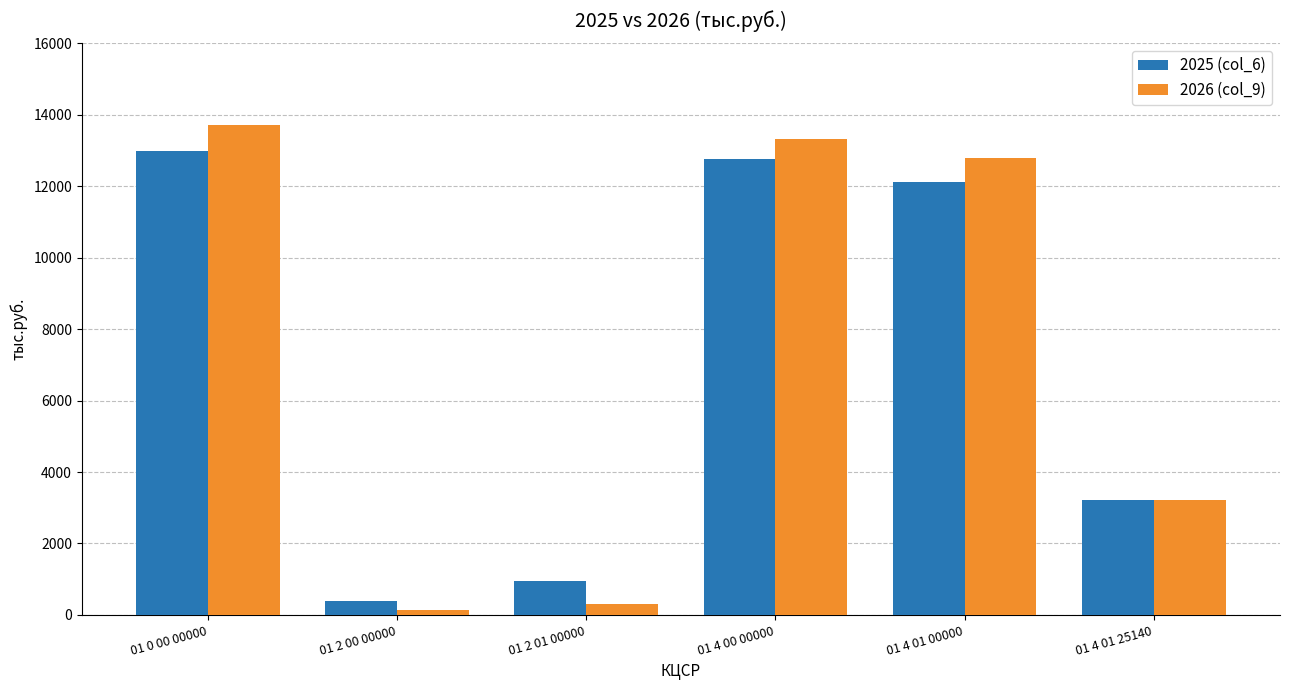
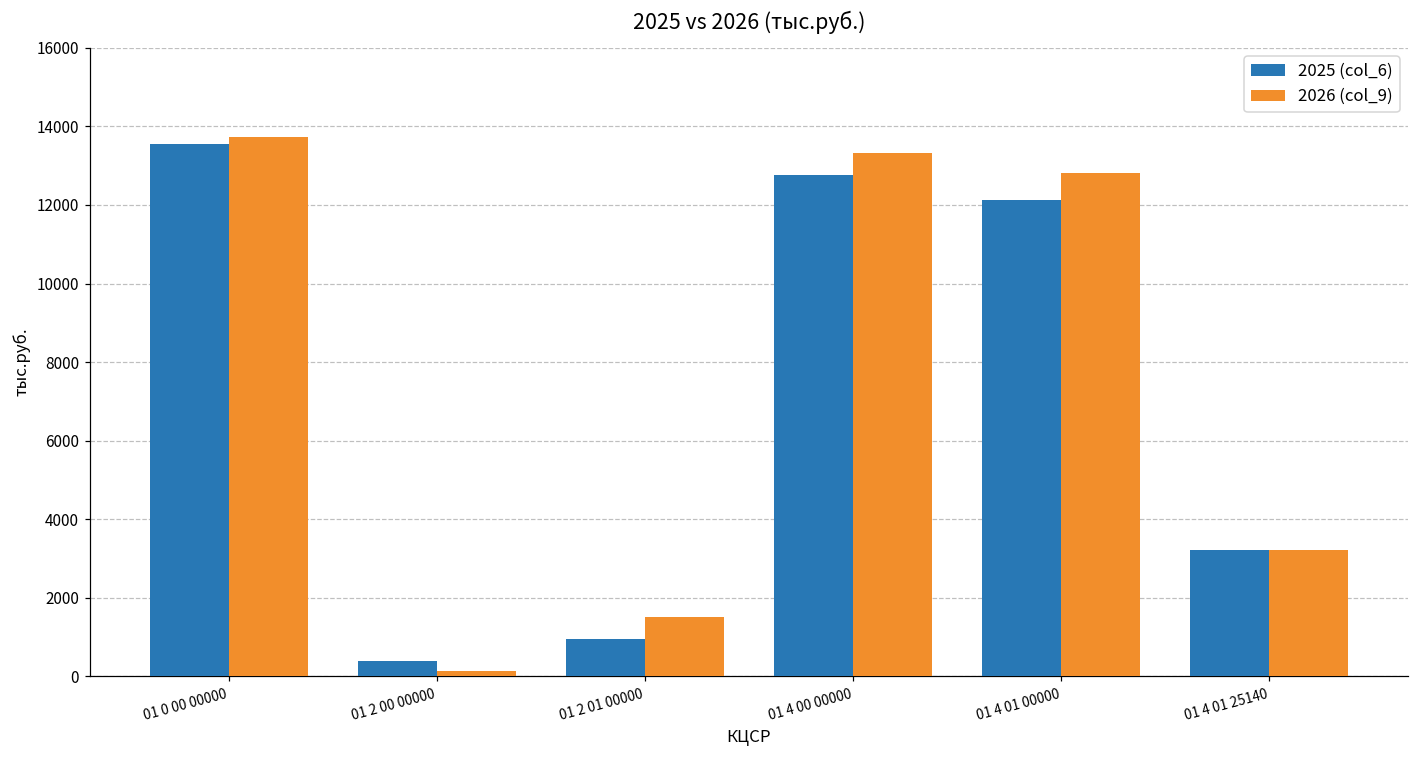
  {
    "2025 (col_6)": {
-     "01 0 00 00000": 13000,
+     "01 0 00 00000": 13600,
      "01 2 00 00000": 400,
      "01 2 01 00000": 900,
      "01 4 00 00000": 12800,
      "01 4 01 00000": 12100,
      "01 4 01 25140": 3200
    },
    "2026 (col_9)": {
      "01 0 00 00000": 13700,
      "01 2 00 00000": 100,
-     "01 2 01 00000": 300,
+     "01 2 01 00000": 1500,
      "01 4 00 00000": 13300,
      "01 4 01 00000": 12800,
      "01 4 01 25140": 3200
    }
  }
